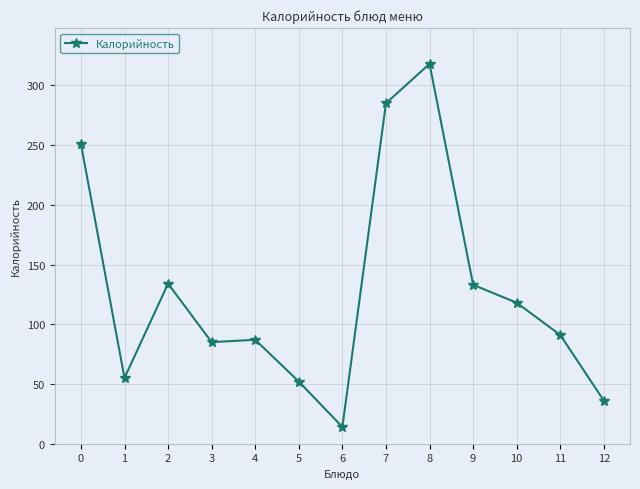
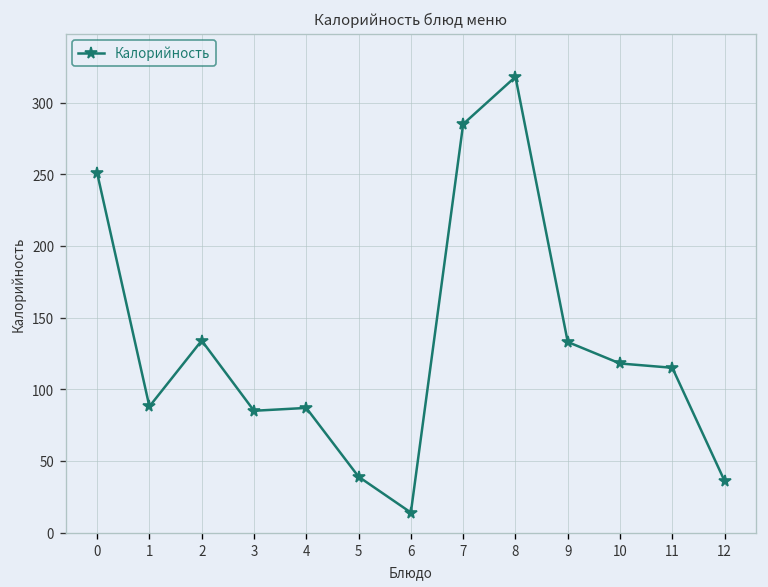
  {
    "0": 251,
-   "1": 55,
+   "1": 88,
    "2": 134,
    "3": 85,
    "4": 87,
-   "5": 52,
+   "5": 39,
    "6": 14,
    "7": 285,
    "8": 318,
    "9": 133,
    "10": 118,
-   "11": 91,
+   "11": 115,
    "12": 36
  }
